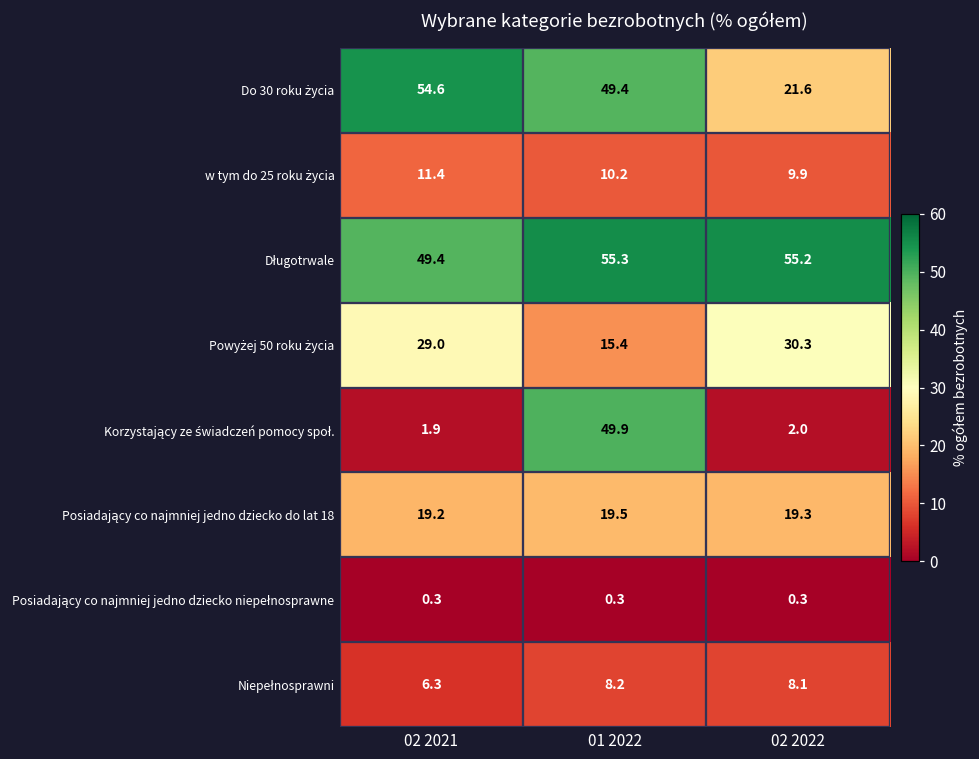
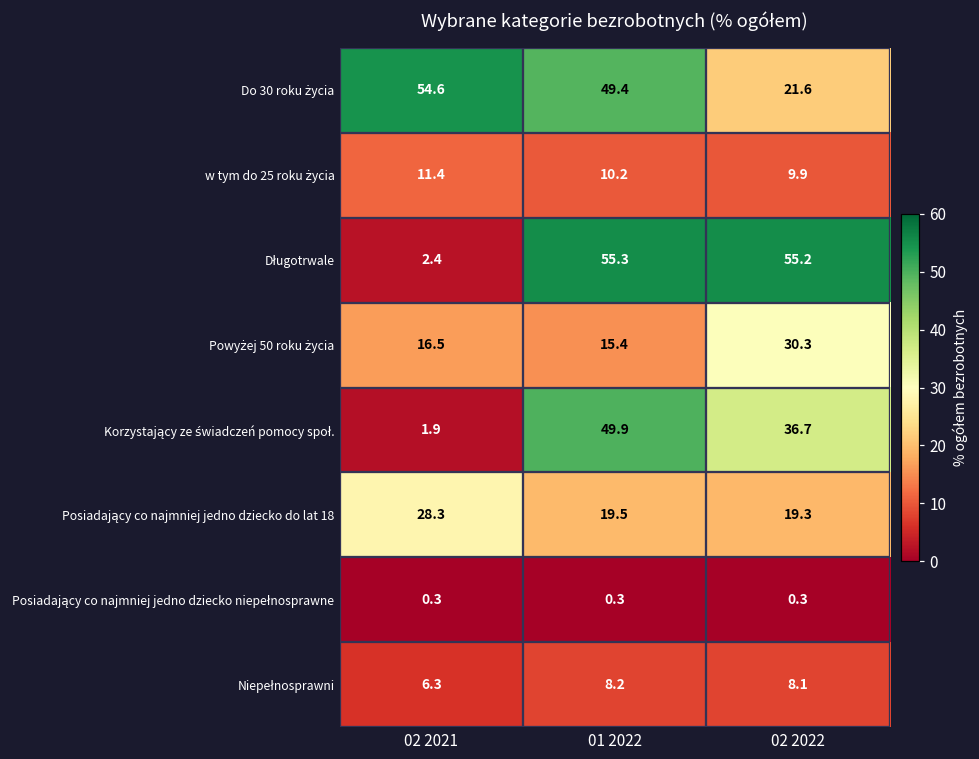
  {
    "Do 30 roku życia": {
      "02 2021": 54.6,
      "01 2022": 49.4,
      "02 2022": 21.6
    },
    "w tym do 25 roku życia": {
      "02 2021": 11.4,
      "01 2022": 10.2,
      "02 2022": 9.9
    },
    "Długotrwale": {
-     "02 2021": 49.4,
+     "02 2021": 2.4,
      "01 2022": 55.3,
      "02 2022": 55.2
    },
    "Powyżej 50 roku życia": {
-     "02 2021": 29.0,
+     "02 2021": 16.5,
      "01 2022": 15.4,
      "02 2022": 30.3
    },
    "Korzystający ze świadczeń pomocy społ.": {
      "02 2021": 1.9,
      "01 2022": 49.9,
-     "02 2022": 2.0
+     "02 2022": 36.7
    },
    "Posiadający co najmniej jedno dziecko do lat 18": {
-     "02 2021": 19.2,
+     "02 2021": 28.3,
      "01 2022": 19.5,
      "02 2022": 19.3
    },
    "Posiadający co najmniej jedno dziecko niepełnosprawne": {
      "02 2021": 0.3,
      "01 2022": 0.3,
      "02 2022": 0.3
    },
    "Niepełnosprawni": {
      "02 2021": 6.3,
      "01 2022": 8.2,
      "02 2022": 8.1
    }
  }
